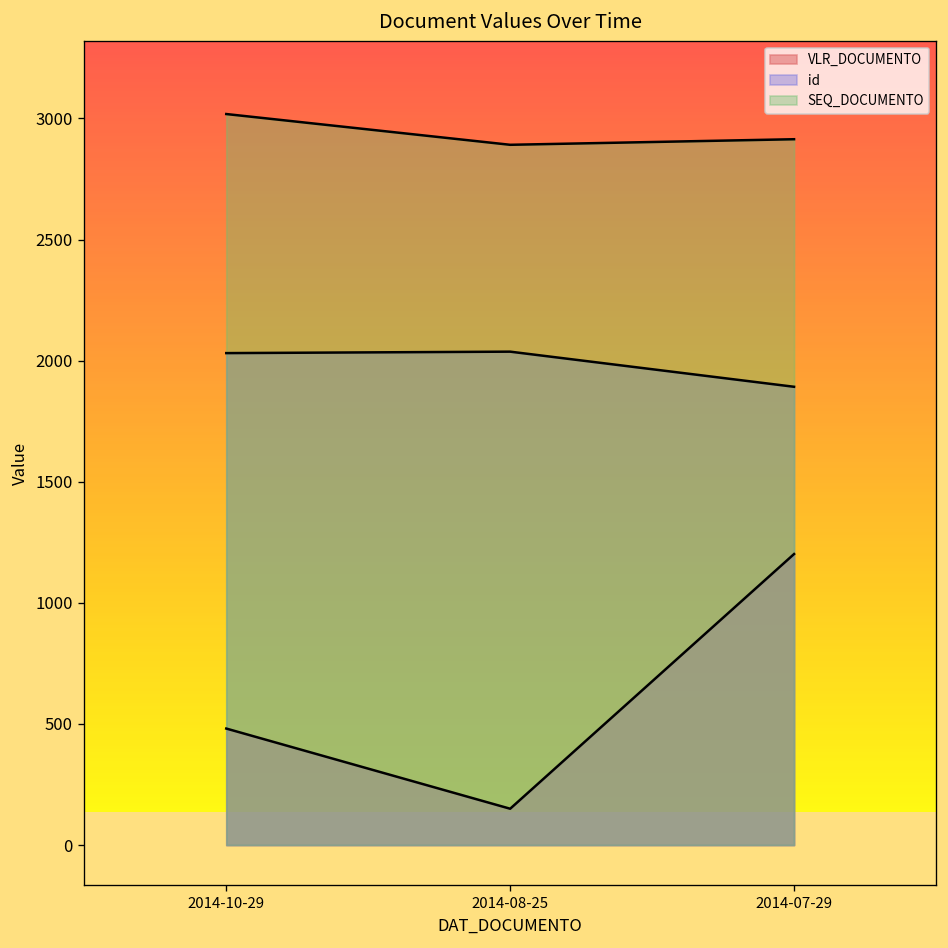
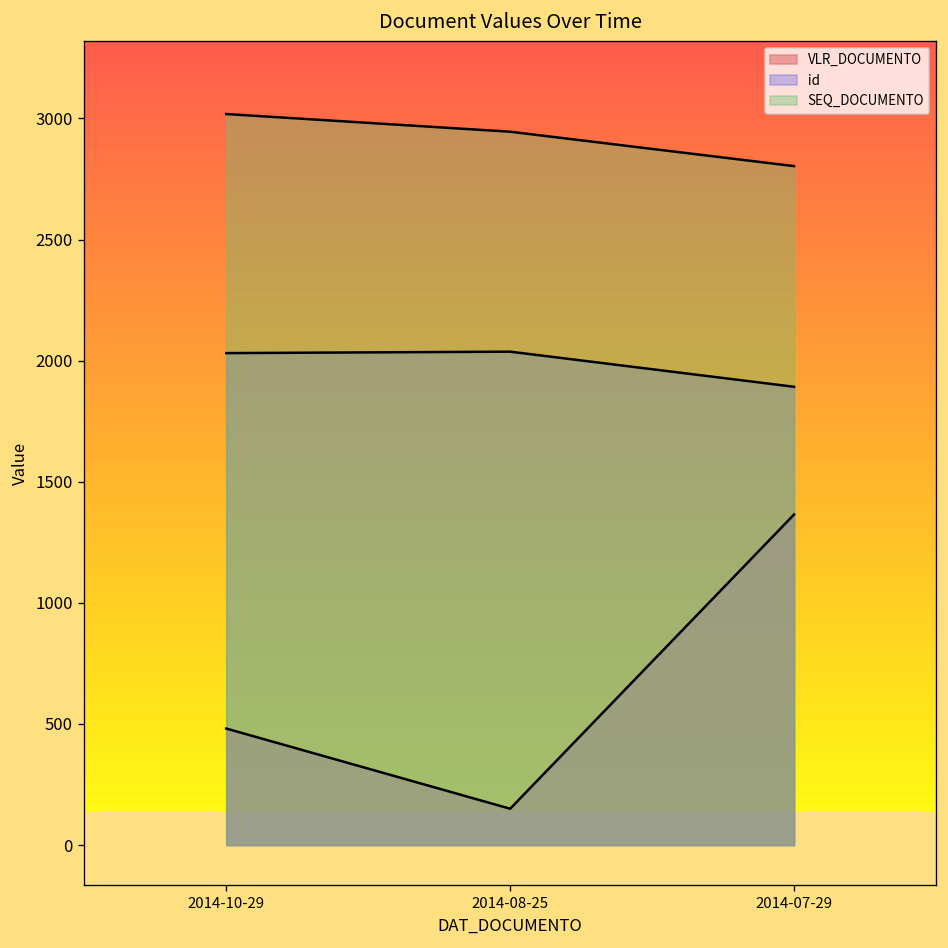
  {
    "VLR_DOCUMENTO": {
      "2014-10-29": 480,
      "2014-08-25": 150,
-     "2014-07-29": 1200
+     "2014-07-29": 1360
    },
    "id": {
      "2014-10-29": 2030,
      "2014-08-25": 2040,
      "2014-07-29": 1890
    },
    "SEQ_DOCUMENTO": {
      "2014-10-29": 3020,
-     "2014-08-25": 2890,
-     "2014-07-29": 2910
+     "2014-08-25": 2950,
+     "2014-07-29": 2800
    }
  }
